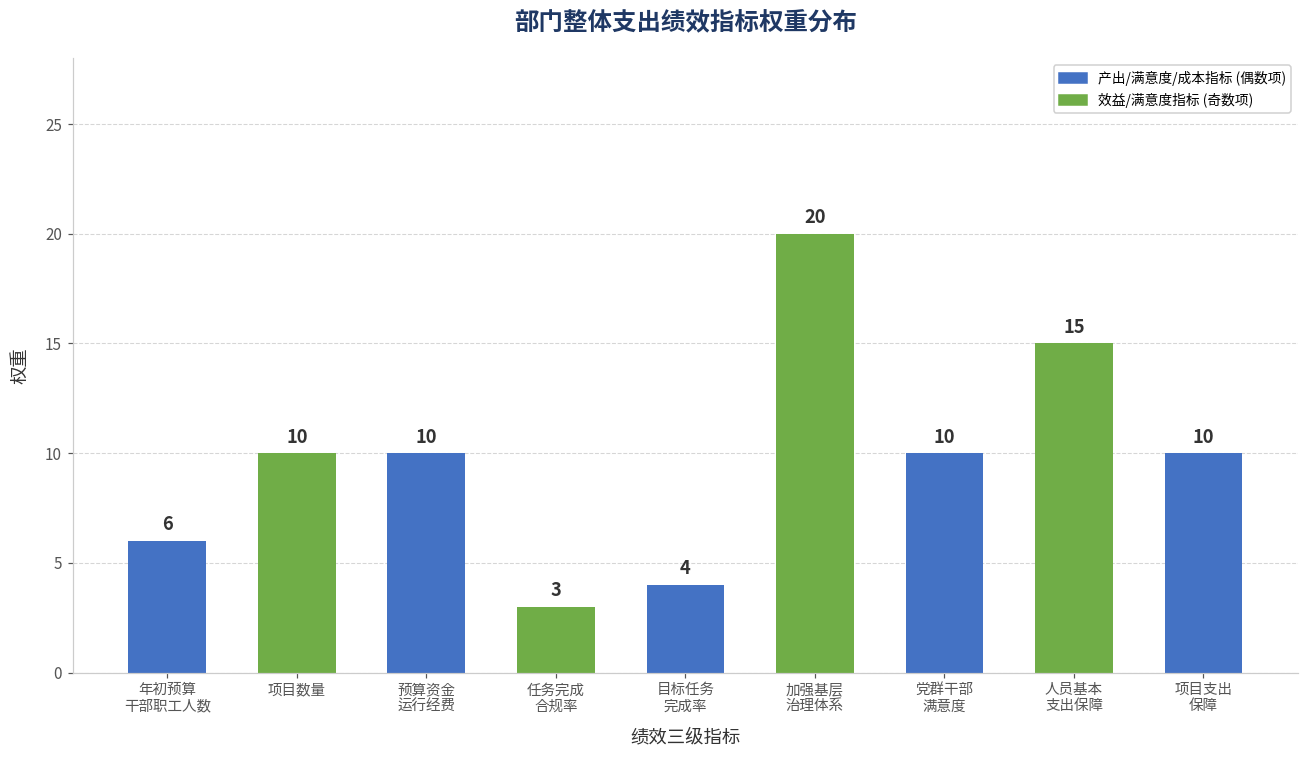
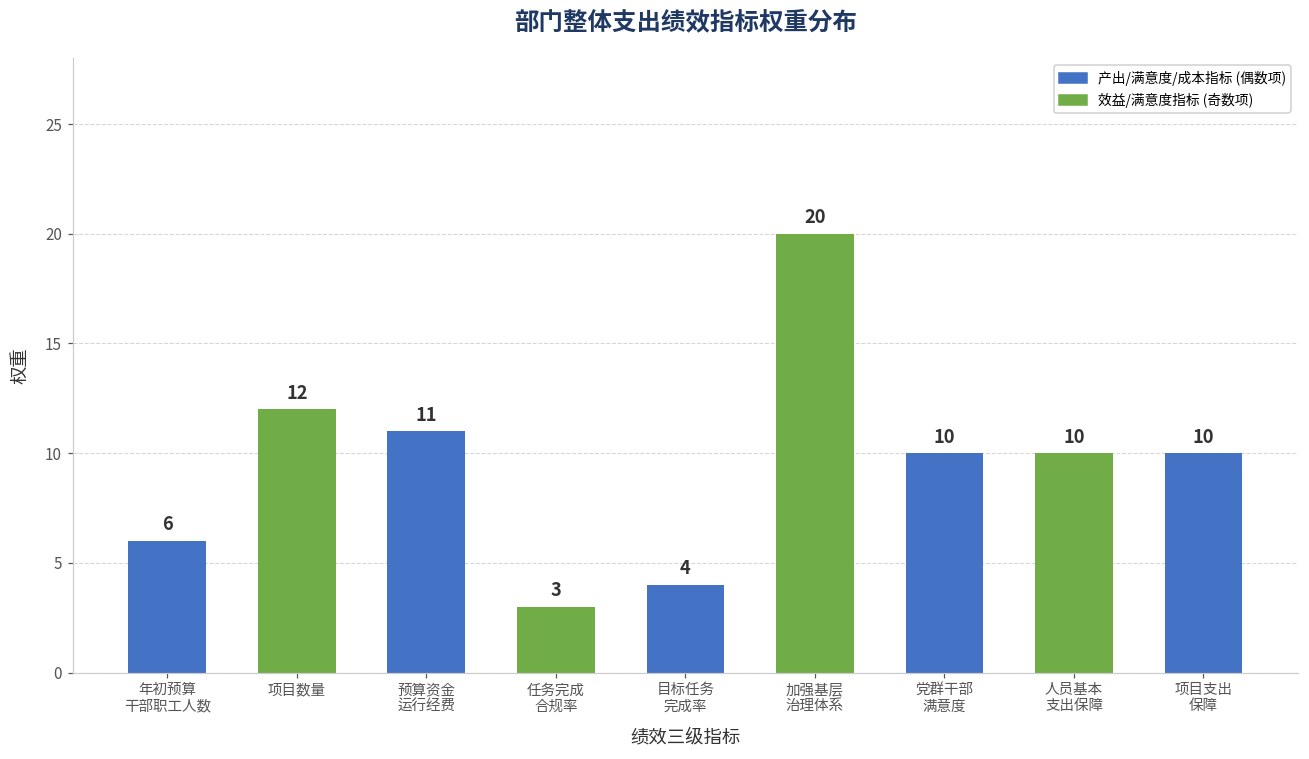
  {
    "年初预算 干部职工人数": 6,
-   "项目数量": 10,
-   "预算资金 运行经费": 10,
+   "项目数量": 12,
+   "预算资金 运行经费": 11,
    "任务完成 合规率": 3,
    "目标任务 完成率": 4,
    "加强基层 治理体系": 20,
    "党群干部 满意度": 10,
-   "人员基本 支出保障": 15,
+   "人员基本 支出保障": 10,
    "项目支出 保障": 10
  }
